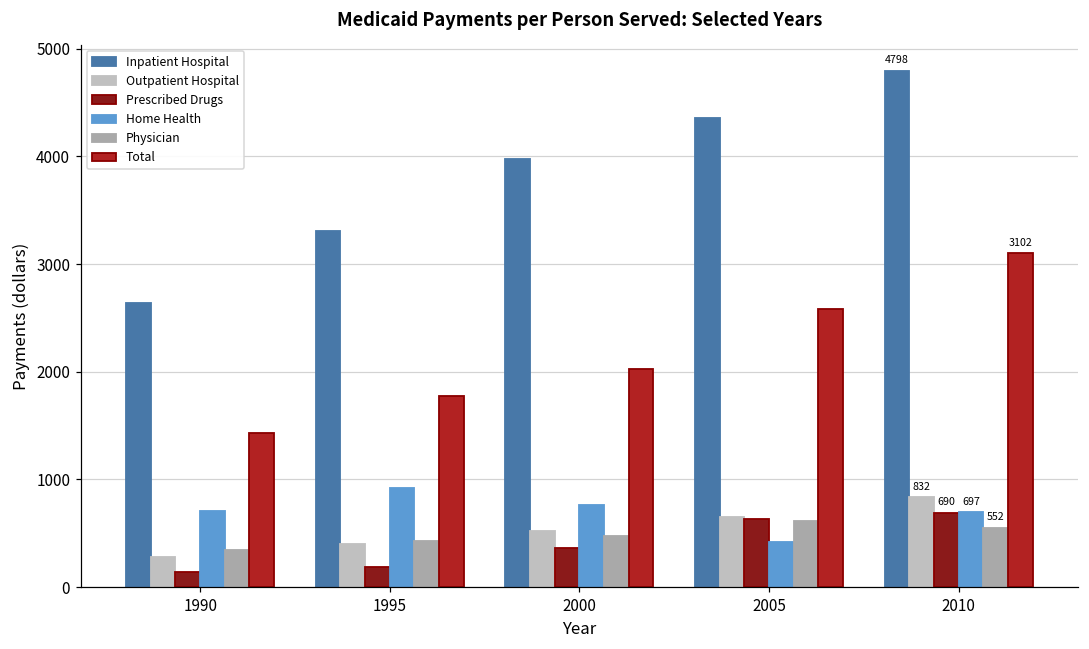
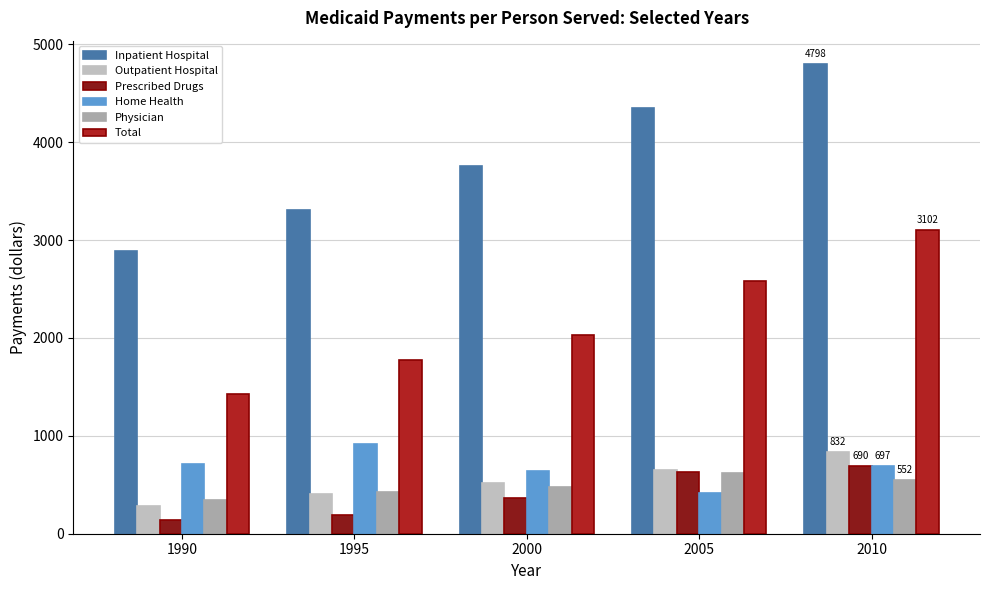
  {
    "Inpatient Hospital": {
-     "1990": 2600,
+     "1990": 2900,
      "1995": 3300,
-     "2000": 4000,
+     "2000": 3800,
      "2005": 4400
    },
    "Home Health": {
      "1990": 700,
      "1995": 900,
-     "2000": 800,
+     "2000": 600,
      "2005": 400
    }
  }
